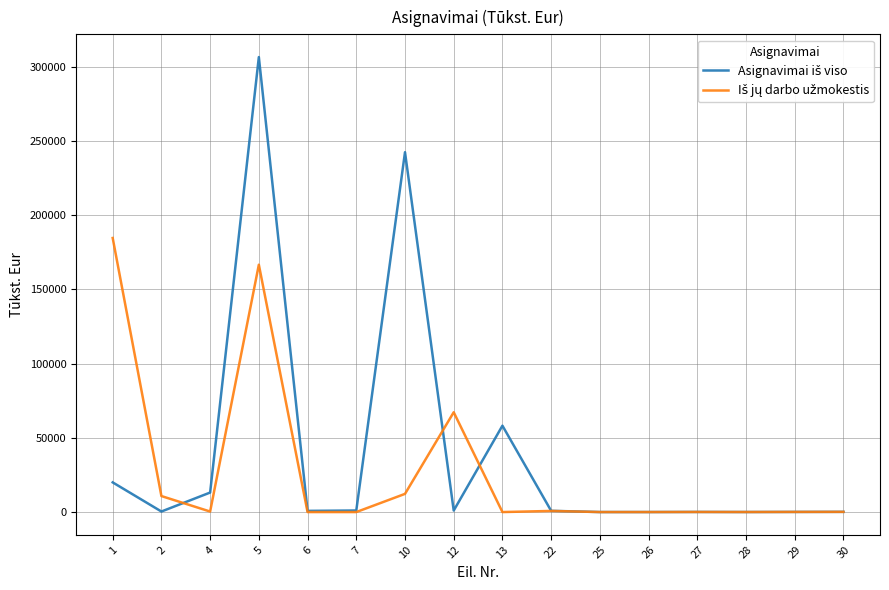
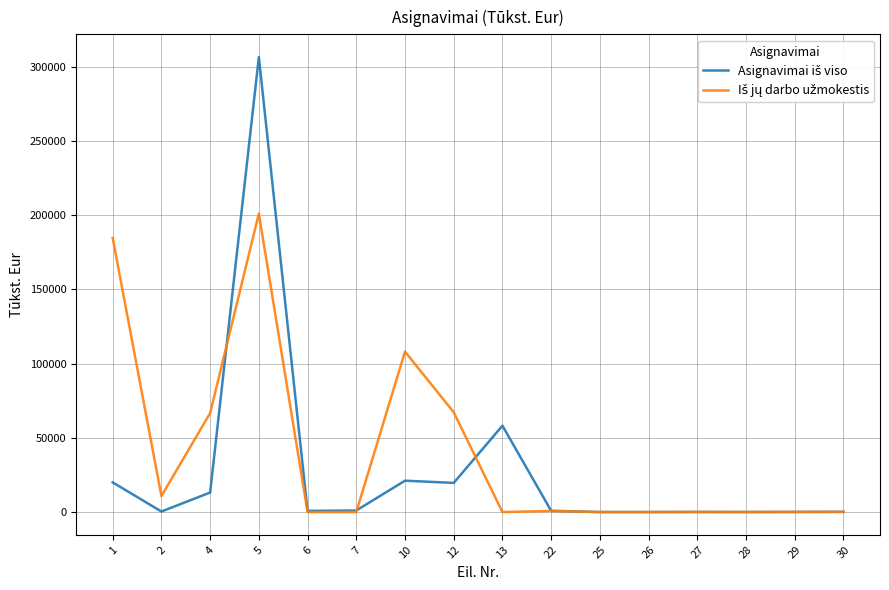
  {
    "Asignavimai iš viso": {
      "1": 20000,
      "2": 0,
      "4": 13000,
      "5": 307000,
-     "10": 242000,
-     "12": 1000,
+     "10": 21000,
+     "12": 20000,
      "13": 58000
    },
    "Iš jų darbo užmokestis": {
      "1": 185000,
      "2": 11000,
-     "4": 0,
-     "5": 167000,
-     "10": 12000,
+     "4": 67000,
+     "5": 201000,
+     "10": 108000,
      "12": 67000,
      "13": 0
    }
  }
